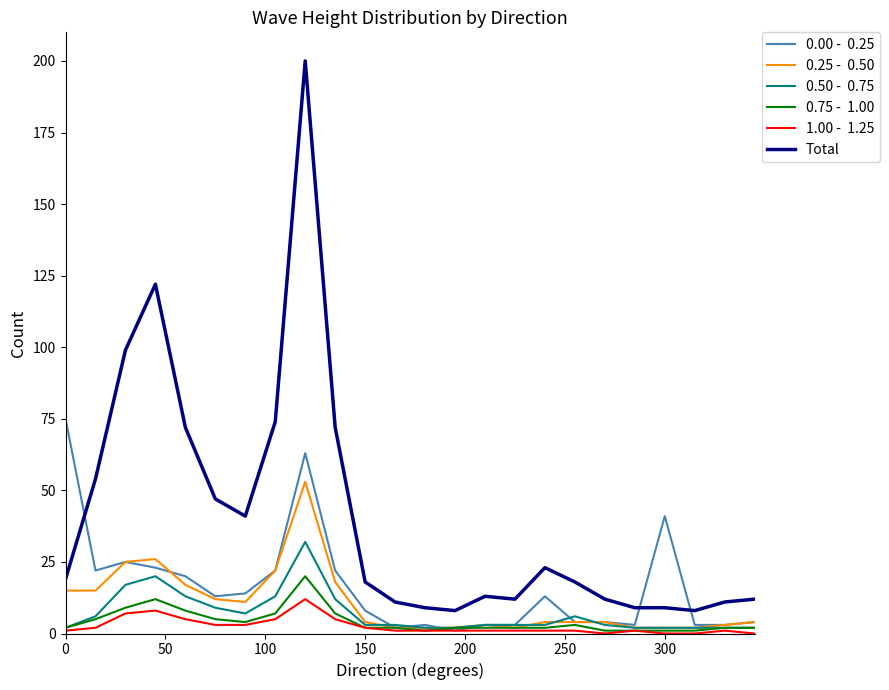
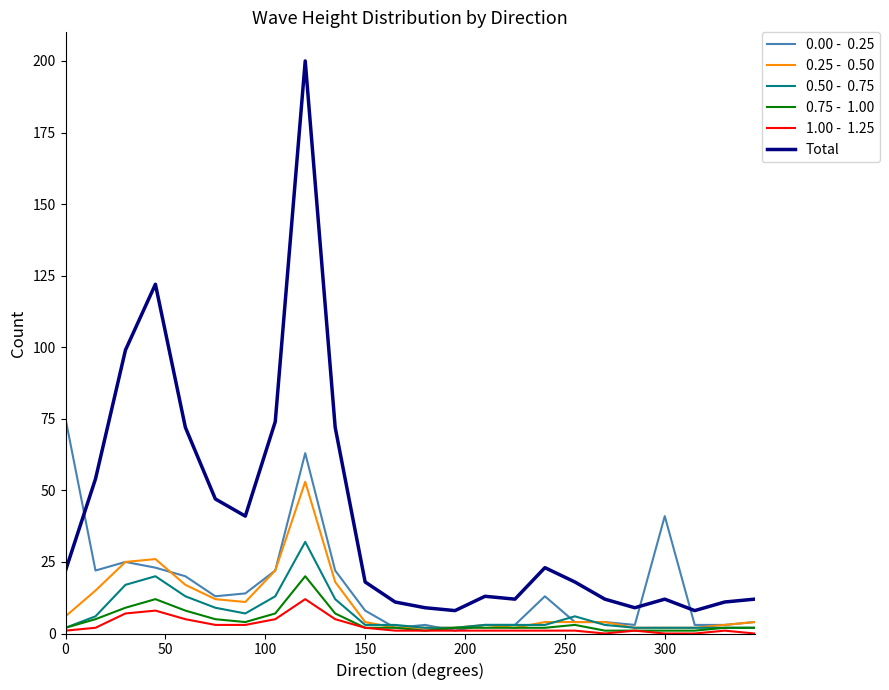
  {
    "0.00 - 0.25": {
      "0": 75,
      "150": 8,
      "300": 41
    },
    "0.25 - 0.50": {
-     "0": 15,
+     "0": 6,
      "150": 4
    },
    "0.50 - 0.75": {
      "150": 3
    },
    "0.75 - 1.00": {
      "300": 1
    },
    "1.00 - 1.25": {
      "0": 1,
      "300": 0
    },
    "Total": {
-     "0": 19,
+     "0": 22,
      "150": 18,
-     "300": 9
+     "300": 12
    }
  }
